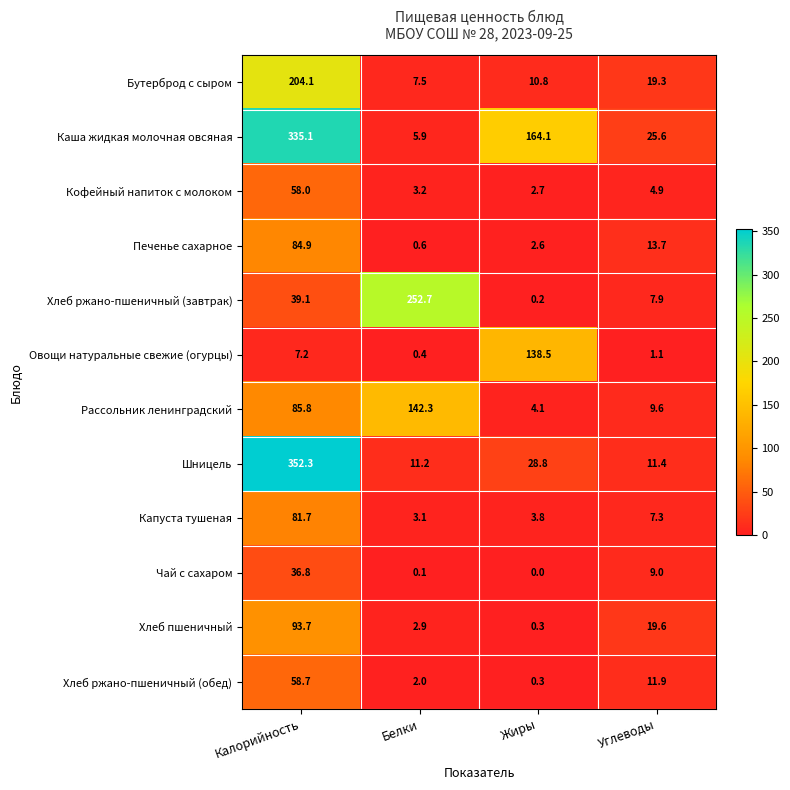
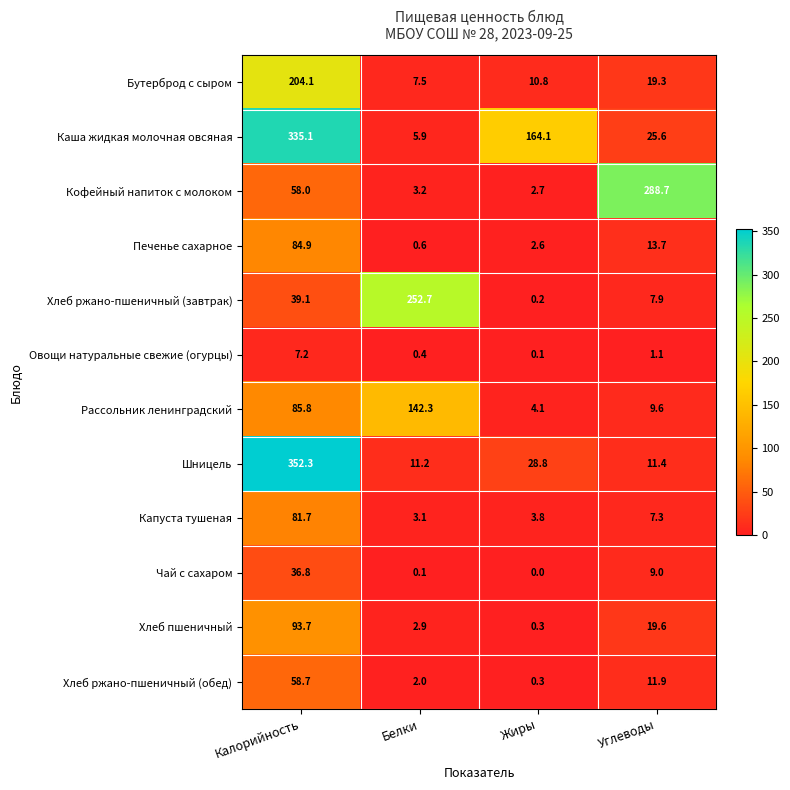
  {
    "Бутерброд с сыром": {
      "Калорийность": 204.1,
      "Белки": 7.5,
      "Жиры": 10.8,
      "Углеводы": 19.3
    },
    "Каша жидкая молочная овсяная": {
      "Калорийность": 335.1,
      "Белки": 5.9,
      "Жиры": 164.1,
      "Углеводы": 25.6
    },
    "Кофейный напиток с молоком": {
      "Калорийность": 58.0,
      "Белки": 3.2,
      "Жиры": 2.7,
-     "Углеводы": 4.9
+     "Углеводы": 288.7
    },
    "Печенье сахарное": {
      "Калорийность": 84.9,
      "Белки": 0.6,
      "Жиры": 2.6,
      "Углеводы": 13.7
    },
    "Хлеб ржано-пшеничный (завтрак)": {
      "Калорийность": 39.1,
      "Белки": 252.7,
      "Жиры": 0.2,
      "Углеводы": 7.9
    },
    "Овощи натуральные свежие (огурцы)": {
      "Калорийность": 7.2,
      "Белки": 0.4,
-     "Жиры": 138.5,
+     "Жиры": 0.1,
      "Углеводы": 1.1
    },
    "Рассольник ленинградский": {
      "Калорийность": 85.8,
      "Белки": 142.3,
      "Жиры": 4.1,
      "Углеводы": 9.6
    },
    "Шницель": {
      "Калорийность": 352.3,
      "Белки": 11.2,
      "Жиры": 28.8,
      "Углеводы": 11.4
    },
    "Капуста тушеная": {
      "Калорийность": 81.7,
      "Белки": 3.1,
      "Жиры": 3.8,
      "Углеводы": 7.3
    },
    "Чай с сахаром": {
      "Калорийность": 36.8,
      "Белки": 0.1,
      "Жиры": 0.0,
      "Углеводы": 9.0
    },
    "Хлеб пшеничный": {
      "Калорийность": 93.7,
      "Белки": 2.9,
      "Жиры": 0.3,
      "Углеводы": 19.6
    },
    "Хлеб ржано-пшеничный (обед)": {
      "Калорийность": 58.7,
      "Белки": 2.0,
      "Жиры": 0.3,
      "Углеводы": 11.9
    }
  }
